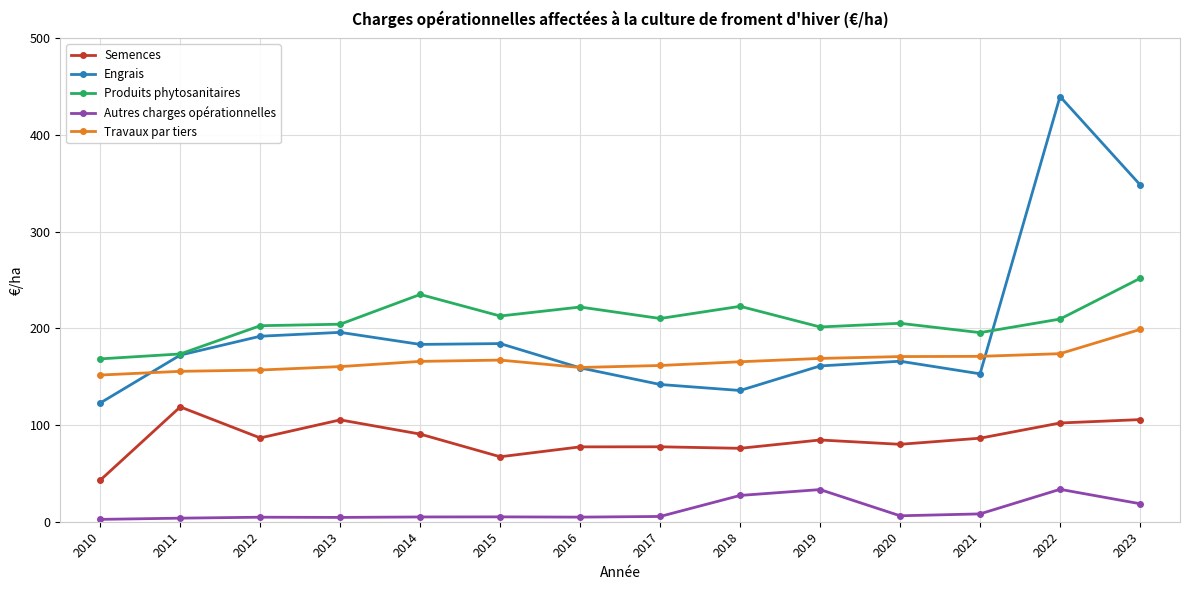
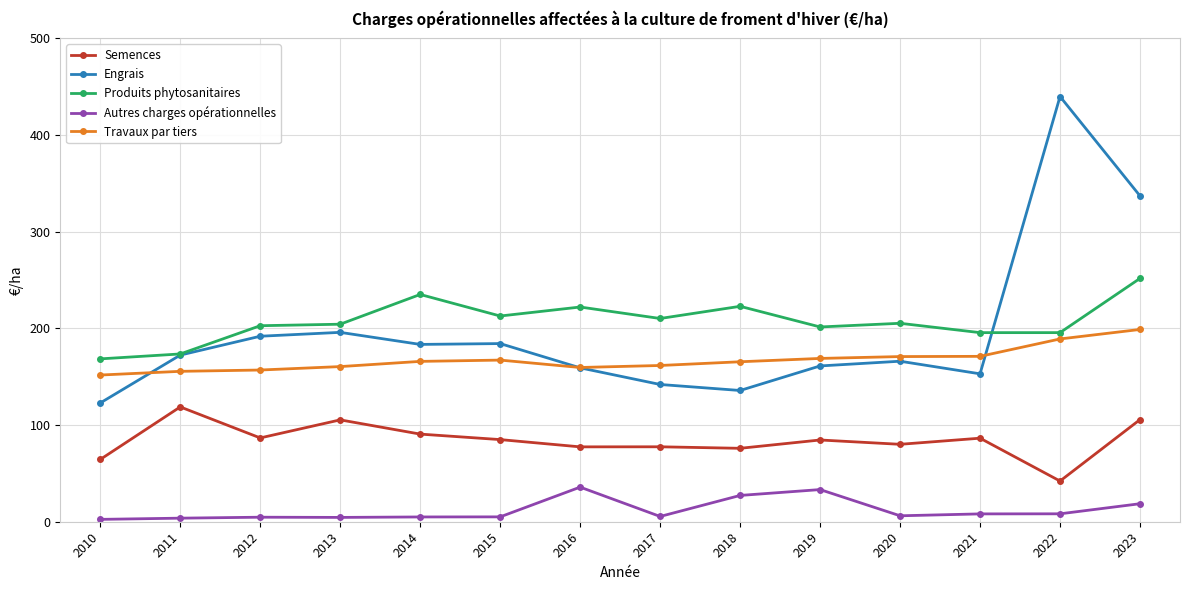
  {
    "Semences": {
-     "2010": 40,
+     "2010": 60,
      "2011": 120,
      "2012": 90,
      "2013": 110,
      "2014": 90,
-     "2015": 70,
+     "2015": 80,
      "2016": 80,
      "2017": 80,
      "2018": 80,
      "2019": 80,
      "2020": 80,
      "2021": 90,
-     "2022": 100,
+     "2022": 40,
      "2023": 110
    },
    "Engrais": {
      "2010": 120,
      "2012": 190,
      "2013": 200,
      "2014": 180,
      "2015": 180,
      "2017": 140,
      "2018": 140,
      "2019": 160,
      "2020": 170,
      "2021": 150,
      "2022": 440,
-     "2023": 350
+     "2023": 340
    },
    "Produits phytosanitaires": {
      "2010": 170,
      "2012": 200,
      "2013": 200,
      "2014": 240,
      "2015": 210,
      "2016": 220,
      "2017": 210,
      "2018": 220,
      "2019": 200,
      "2020": 210,
      "2021": 200,
-     "2022": 210,
+     "2022": 200,
      "2023": 250
    },
    "Autres charges opérationnelles": {
      "2010": 0,
      "2011": 0,
      "2012": 0,
      "2013": 0,
      "2014": 0,
      "2015": 10,
-     "2016": 0,
+     "2016": 40,
      "2017": 10,
      "2018": 30,
      "2019": 30,
      "2020": 10,
      "2021": 10,
-     "2022": 30,
+     "2022": 10,
      "2023": 20
    },
    "Travaux par tiers": {
      "2010": 150,
      "2011": 160,
      "2012": 160,
      "2013": 160,
      "2014": 170,
      "2015": 170,
      "2017": 160,
      "2018": 170,
      "2019": 170,
      "2020": 170,
      "2021": 170,
-     "2022": 170,
+     "2022": 190,
      "2023": 200
    }
  }
